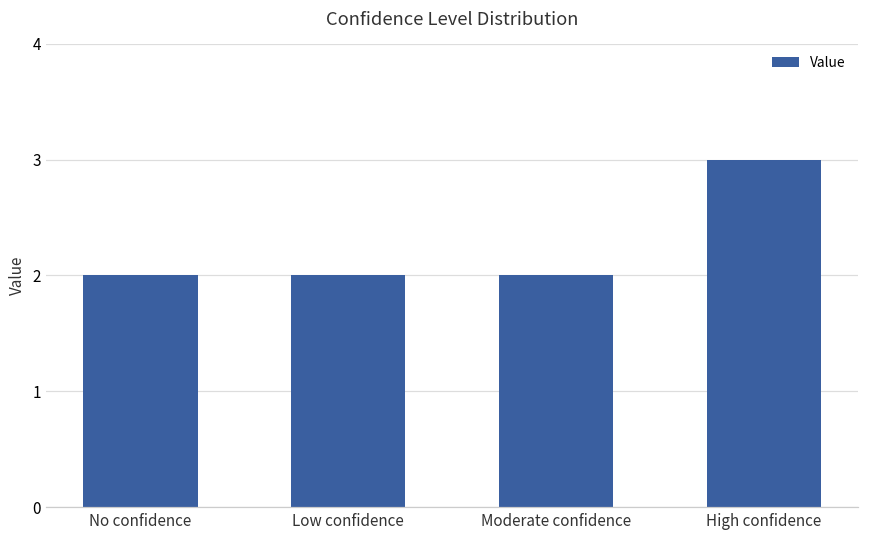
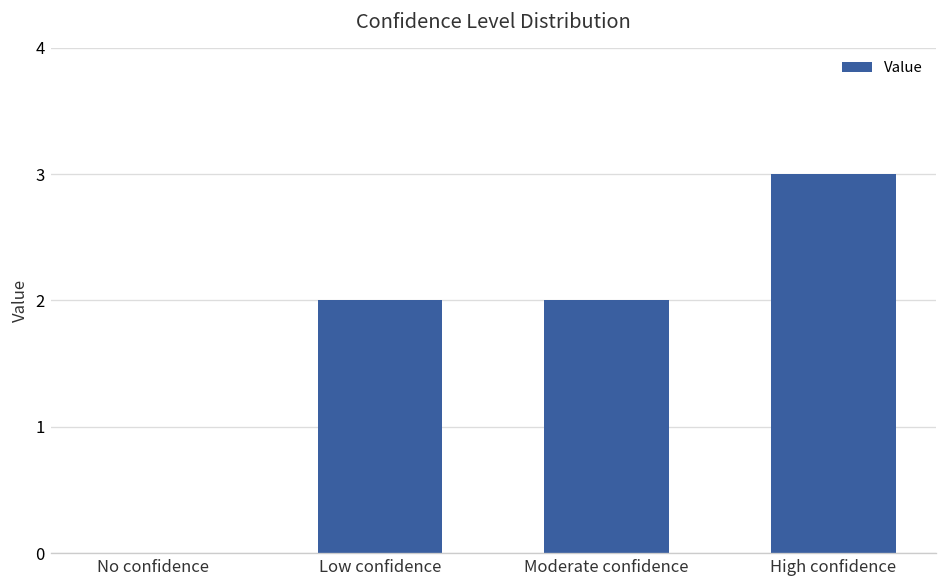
  {
-   "No confidence": 2,
+   "No confidence": 0,
    "Low confidence": 2,
    "Moderate confidence": 2,
    "High confidence": 3
  }
